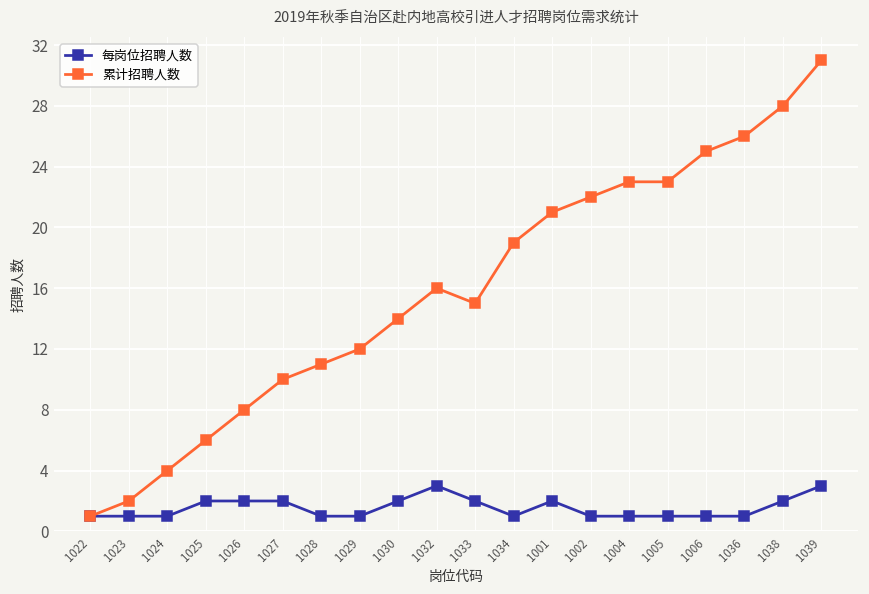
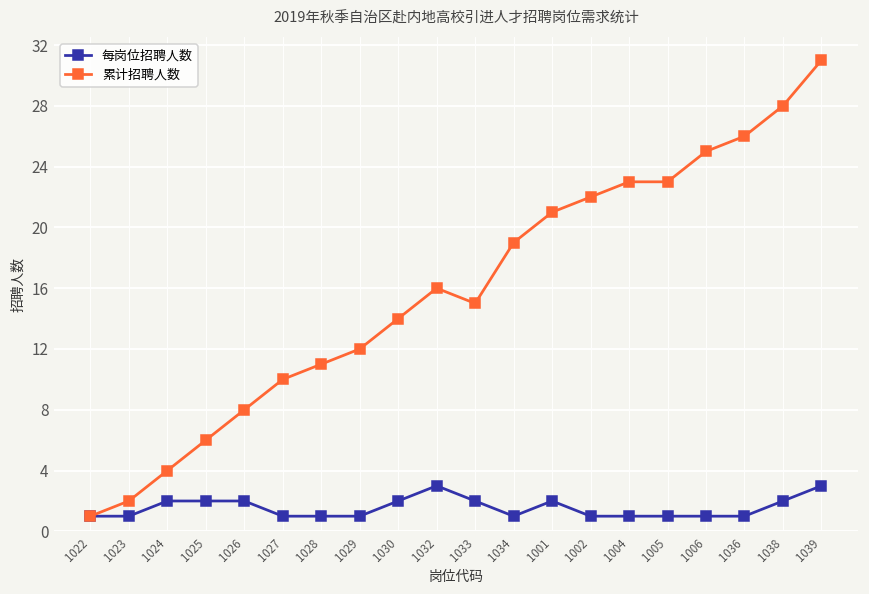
  {
    "每岗位招聘人数": {
      "1023": 1,
-     "1024": 1,
+     "1024": 2,
      "1025": 2,
      "1026": 2,
-     "1027": 2,
+     "1027": 1,
      "1028": 1,
      "1029": 1,
      "1030": 2,
      "1032": 3,
      "1033": 2,
      "1034": 1,
      "1001": 2,
      "1002": 1,
      "1004": 1,
      "1005": 1,
      "1006": 1,
      "1036": 1,
      "1038": 2,
      "1039": 3
    },
    "累计招聘人数": {
      "1023": 2,
      "1024": 4,
      "1025": 6,
      "1026": 8,
      "1027": 10,
      "1028": 11,
      "1029": 12,
      "1030": 14,
      "1032": 16,
      "1033": 15,
      "1034": 19,
      "1001": 21,
      "1002": 22,
      "1004": 23,
      "1005": 23,
      "1006": 25,
      "1036": 26,
      "1038": 28,
      "1039": 31
    }
  }
